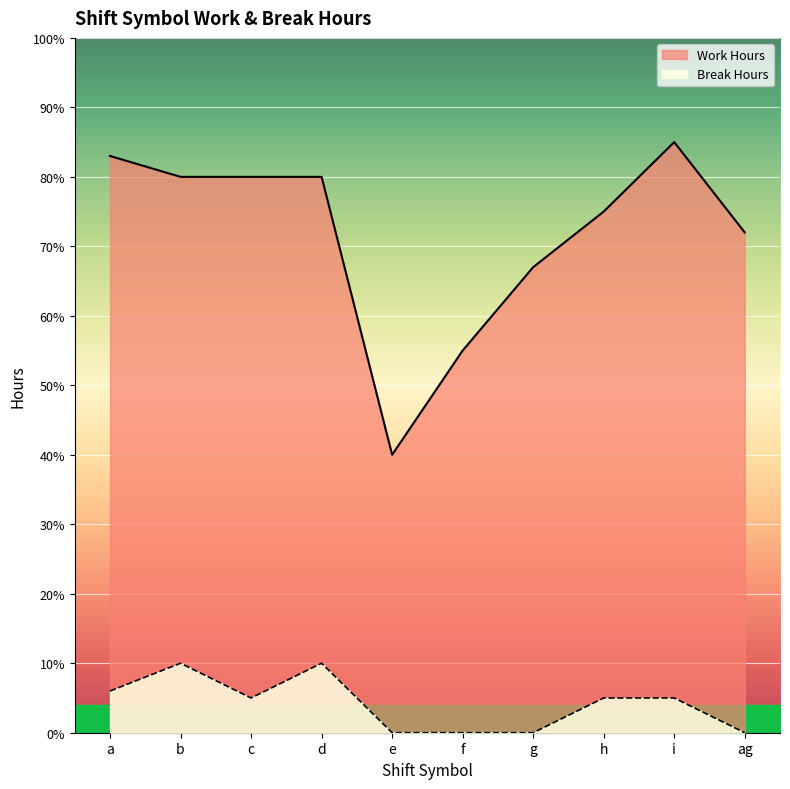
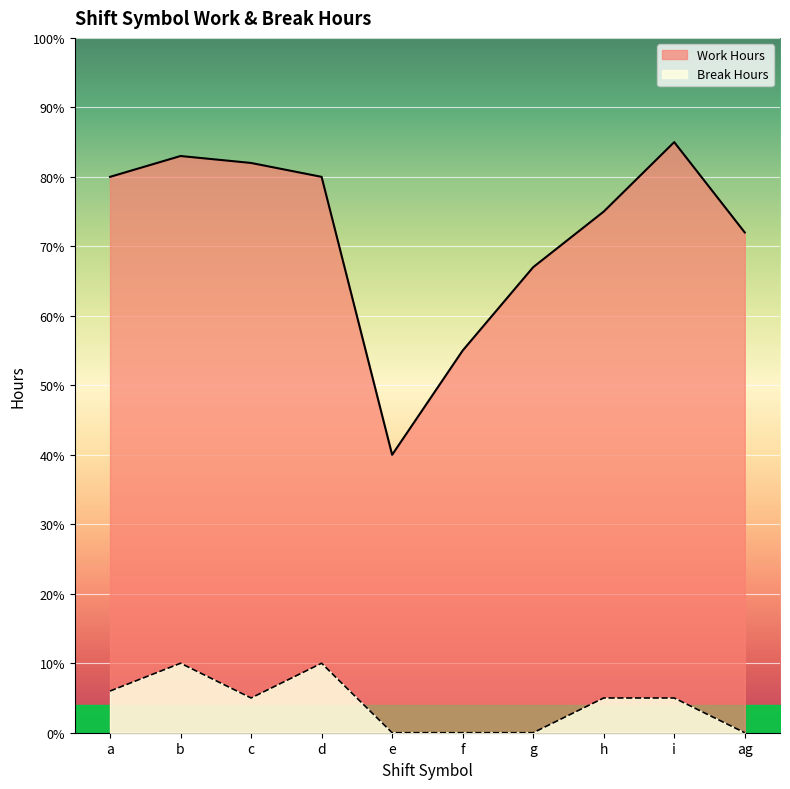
  {
    "Work Hours": {
-     "a": "83%",
-     "b": "80%",
-     "c": "80%",
+     "a": "80%",
+     "b": "83%",
+     "c": "82%",
      "d": "80%",
      "e": "40%",
      "f": "55%",
      "g": "67%",
      "h": "75%",
      "i": "85%",
      "ag": "72%"
    },
    "Break Hours": {
      "a": "6%",
      "b": "10%",
      "c": "5%",
      "d": "10%",
      "e": "0%",
      "f": "0%",
      "g": "0%",
      "h": "5%",
      "i": "5%",
      "ag": "0%"
    }
  }
